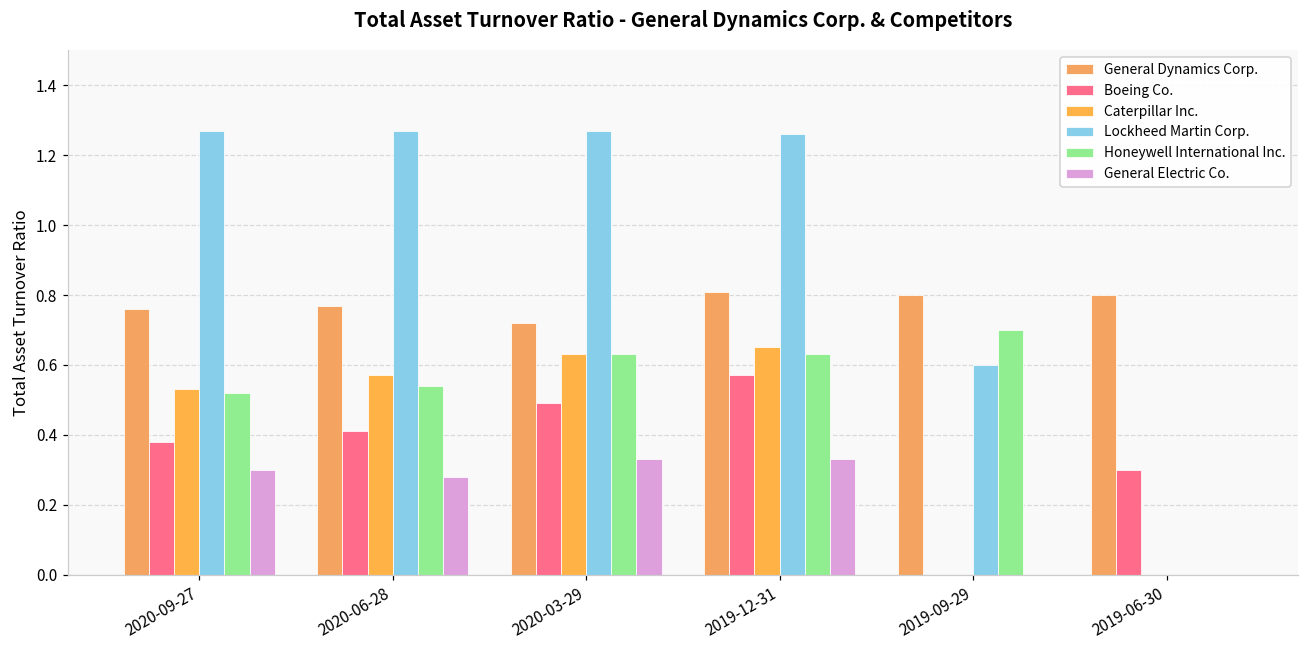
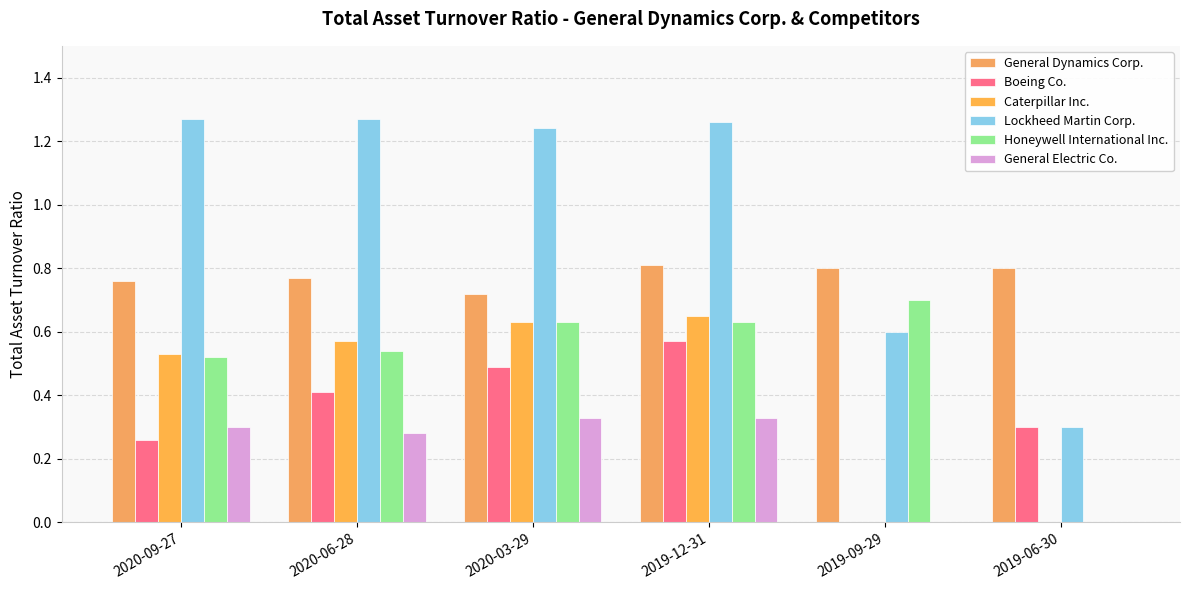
  {
    "Boeing Co.": {
-     "2020-09-27": 0.38,
+     "2020-09-27": 0.26,
      "2020-06-28": 0.41,
      "2020-03-29": 0.49,
      "2019-12-31": 0.57,
      "2019-09-29": 0.00,
      "2019-06-30": 0.30
    },
    "Lockheed Martin Corp.": {
      "2020-09-27": 1.27,
      "2020-06-28": 1.27,
-     "2020-03-29": 1.27,
+     "2020-03-29": 1.24,
      "2019-12-31": 1.26,
      "2019-09-29": 0.60,
-     "2019-06-30": 0.0
+     "2019-06-30": 0.3
    },
    "Honeywell International Inc.": {
      "2020-09-27": 0.52,
      "2020-06-28": 0.54,
      "2020-03-29": 0.63,
      "2019-12-31": 0.63,
      "2019-09-29": 0.70,
      "2019-06-30": 0.00
    },
    "General Electric Co.": {
      "2020-09-27": 0.30,
      "2020-06-28": 0.28,
      "2020-03-29": 0.33,
      "2019-12-31": 0.33,
      "2019-09-29": 0.00,
      "2019-06-30": 0.00
    }
  }
